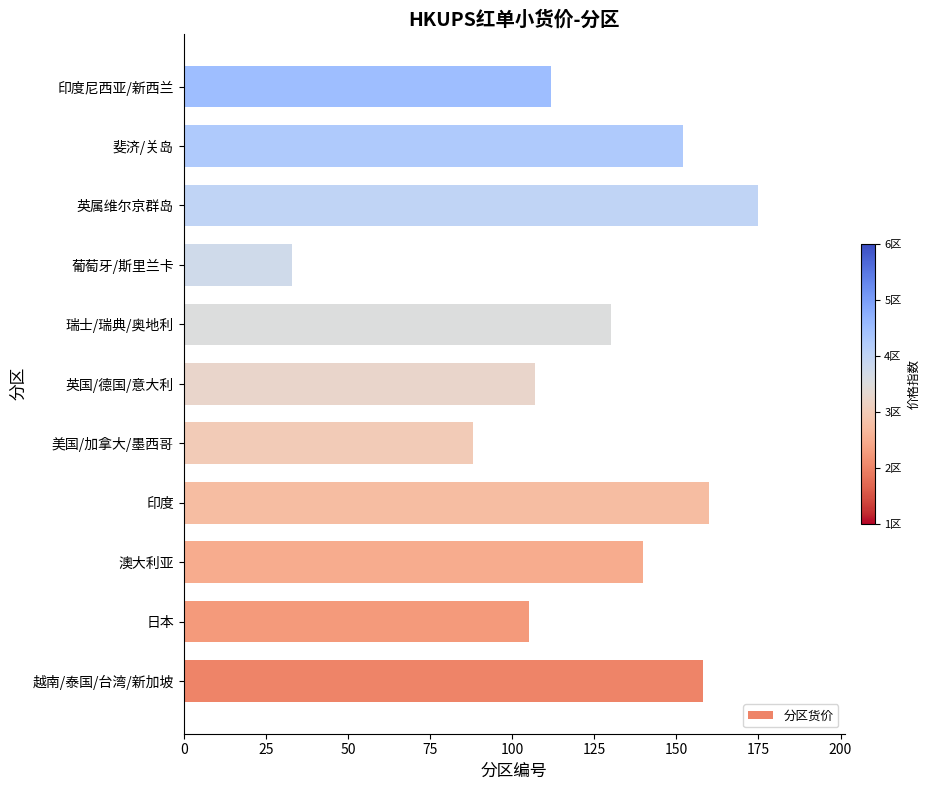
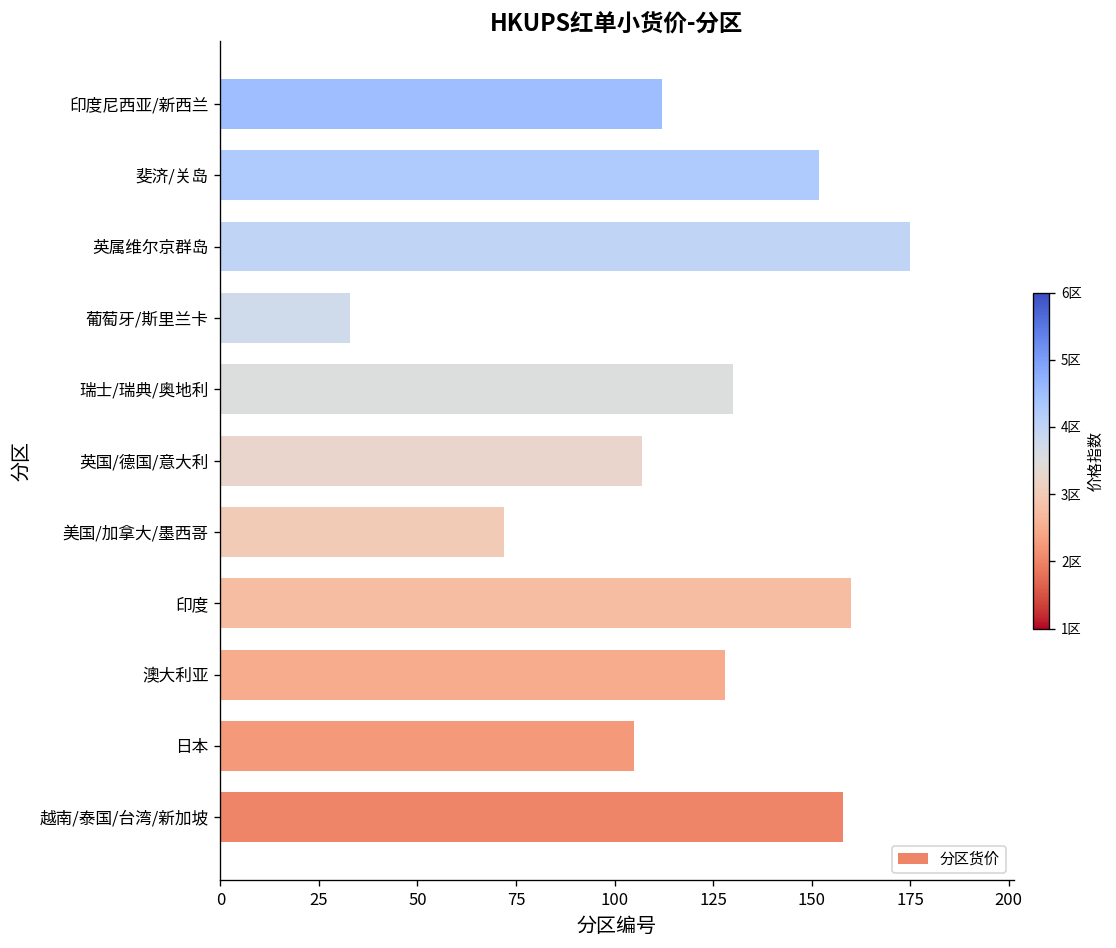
  {
    "印度尼西亚/新西兰": 112,
    "斐济/关岛": 152,
    "英属维尔京群岛": 175,
    "葡萄牙/斯里兰卡": 33,
    "瑞士/瑞典/奥地利": 130,
    "英国/德国/意大利": 107,
-   "美国/加拿大/墨西哥": 88,
+   "美国/加拿大/墨西哥": 72,
    "印度": 160,
-   "澳大利亚": 140,
+   "澳大利亚": 128,
    "日本": 105,
    "越南/泰国/台湾/新加坡": 158
  }
